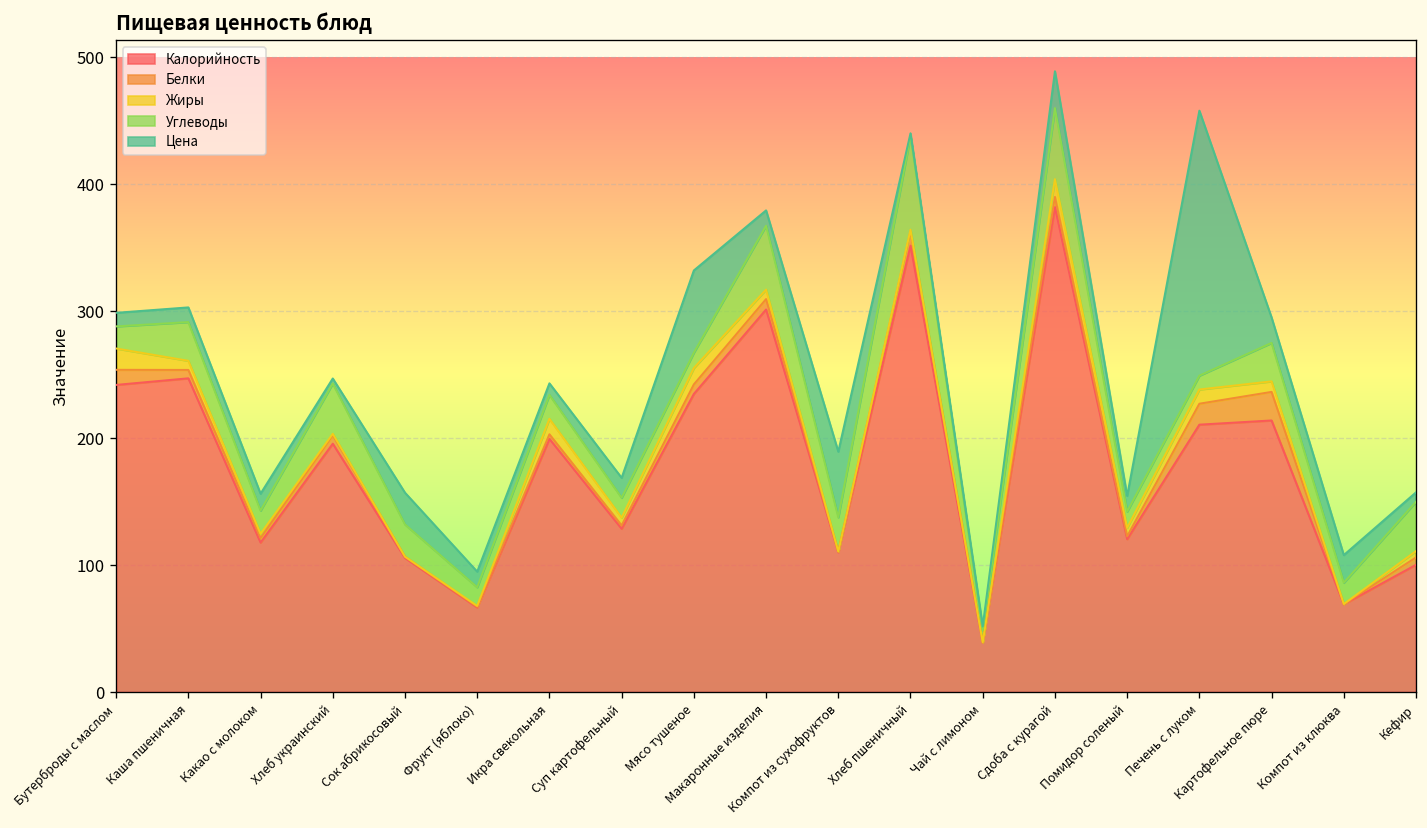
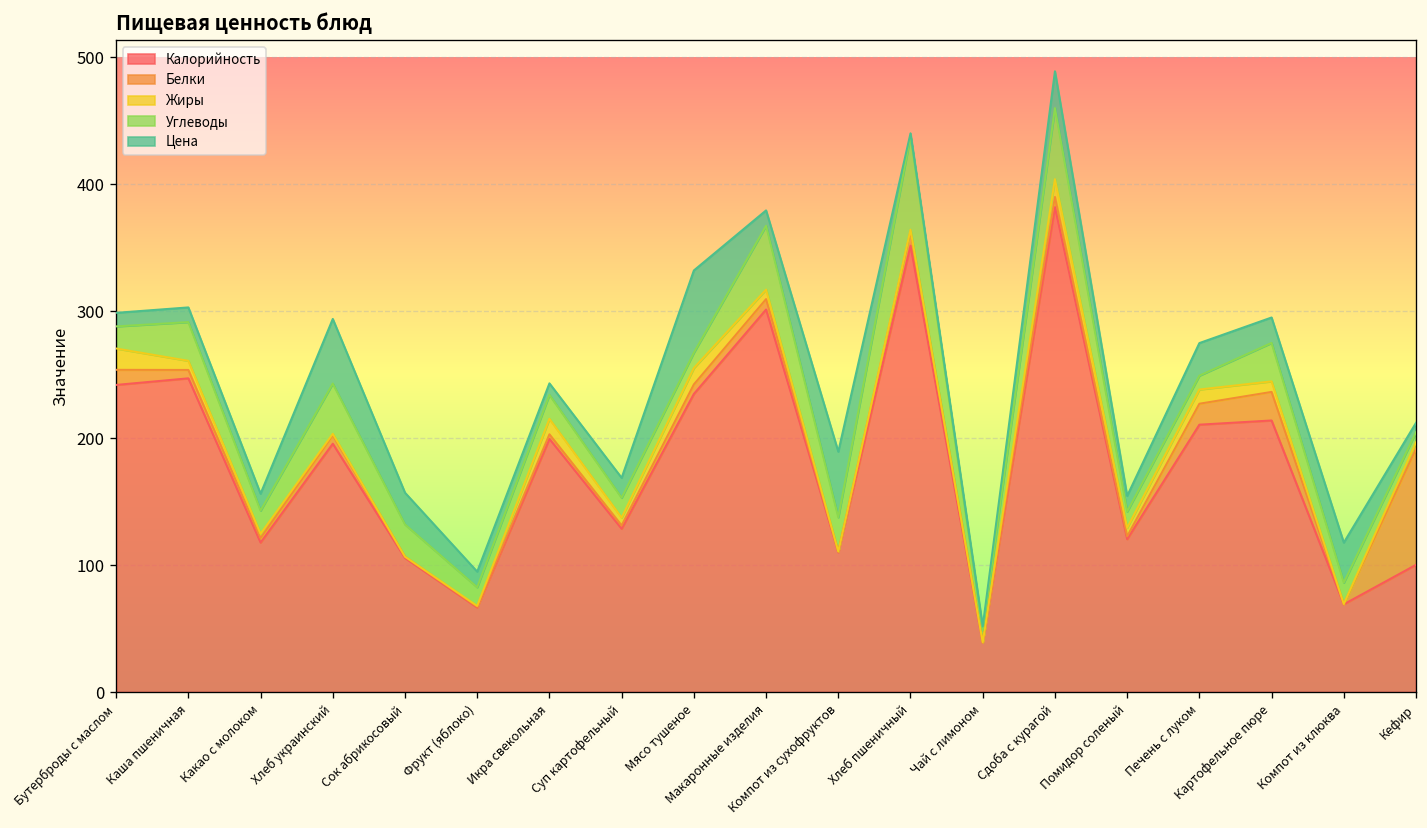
  {
    "Калорийность": {
      "Бутерброды с маслом": 242,
      "Каша пшеничная": 247,
      "Какао с молоком": 118,
      "Хлеб украинский": 196,
      "Икра свекольная": 199,
      "Суп картофельный": 129,
      "Мясо тушеное": 235,
      "Макаронные изделия": 301,
      "Хлеб пшеничный": 352,
      "Сдоба с курагой": 382,
      "Печень с луком": 211,
      "Картофельное пюре": 214,
      "Кефир": 100
    },
    "Белки": {
      "Бутерброды с маслом": 12,
      "Каша пшеничная": 7,
      "Какао с молоком": 4,
      "Икра свекольная": 4,
      "Суп картофельный": 3,
      "Мясо тушеное": 8,
      "Макаронные изделия": 8,
      "Сдоба с курагой": 8,
      "Печень с луком": 17,
      "Картофельное пюре": 23,
-     "Кефир": 6
+     "Кефир": 91
    },
    "Жиры": {
      "Бутерброды с маслом": 17,
      "Каша пшеничная": 7,
      "Какао с молоком": 3,
      "Икра свекольная": 12,
      "Суп картофельный": 6,
      "Мясо тушеное": 13,
      "Макаронные изделия": 8,
      "Сдоба с курагой": 14,
      "Помидор соленый": 7,
      "Печень с луком": 11,
      "Картофельное пюре": 8,
      "Кефир": 5
    },
    "Углеводы": {
      "Бутерброды с маслом": 17,
      "Каша пшеничная": 31,
      "Какао с молоком": 18,
      "Хлеб украинский": 40,
      "Сок абрикосовый": 25,
      "Фрукт (яблоко)": 15,
      "Икра свекольная": 19,
      "Суп картофельный": 16,
      "Мясо тушеное": 12,
      "Макаронные изделия": 50,
      "Компот из сухофруктов": 27,
      "Чай с лимоном": 9,
      "Сдоба с курагой": 56,
      "Помидор соленый": 13,
      "Печень с луком": 11,
      "Картофельное пюре": 30,
      "Компот из клюква": 17,
-     "Кефир": 39
+     "Кефир": 8
    },
    "Цена": {
      "Бутерброды с маслом": 11,
      "Каша пшеничная": 12,
      "Какао с молоком": 13,
-     "Хлеб украинский": 4,
+     "Хлеб украинский": 51,
      "Сок абрикосовый": 25,
      "Фрукт (яблоко)": 12,
      "Икра свекольная": 9,
      "Суп картофельный": 16,
      "Мясо тушеное": 65,
      "Макаронные изделия": 12,
      "Компот из сухофруктов": 52,
      "Чай с лимоном": 3,
      "Сдоба с курагой": 29,
      "Помидор соленый": 12,
-     "Печень с луком": 209,
+     "Печень с луком": 26,
      "Картофельное пюре": 20,
-     "Компот из клюква": 22,
+     "Компот из клюква": 32,
      "Кефир": 7
    }
  }
